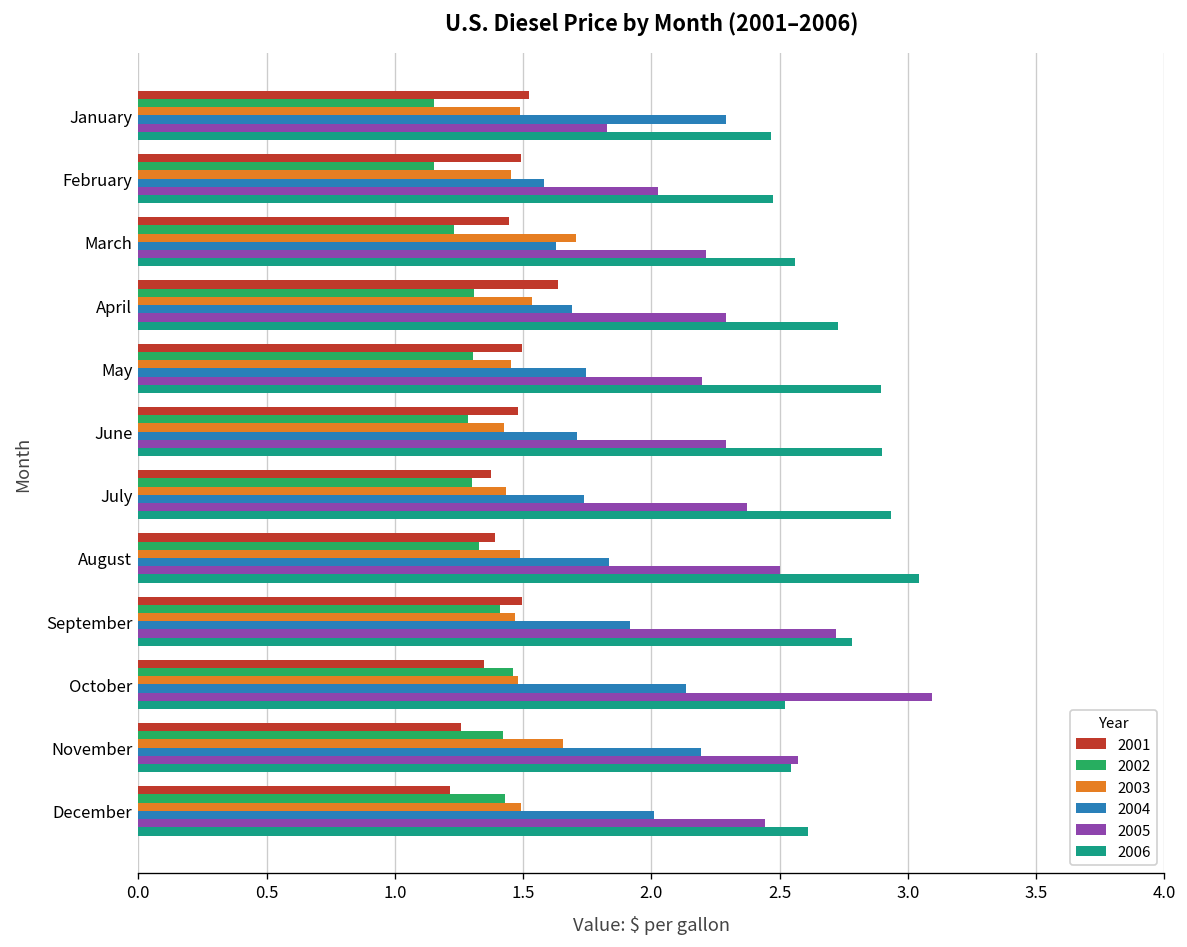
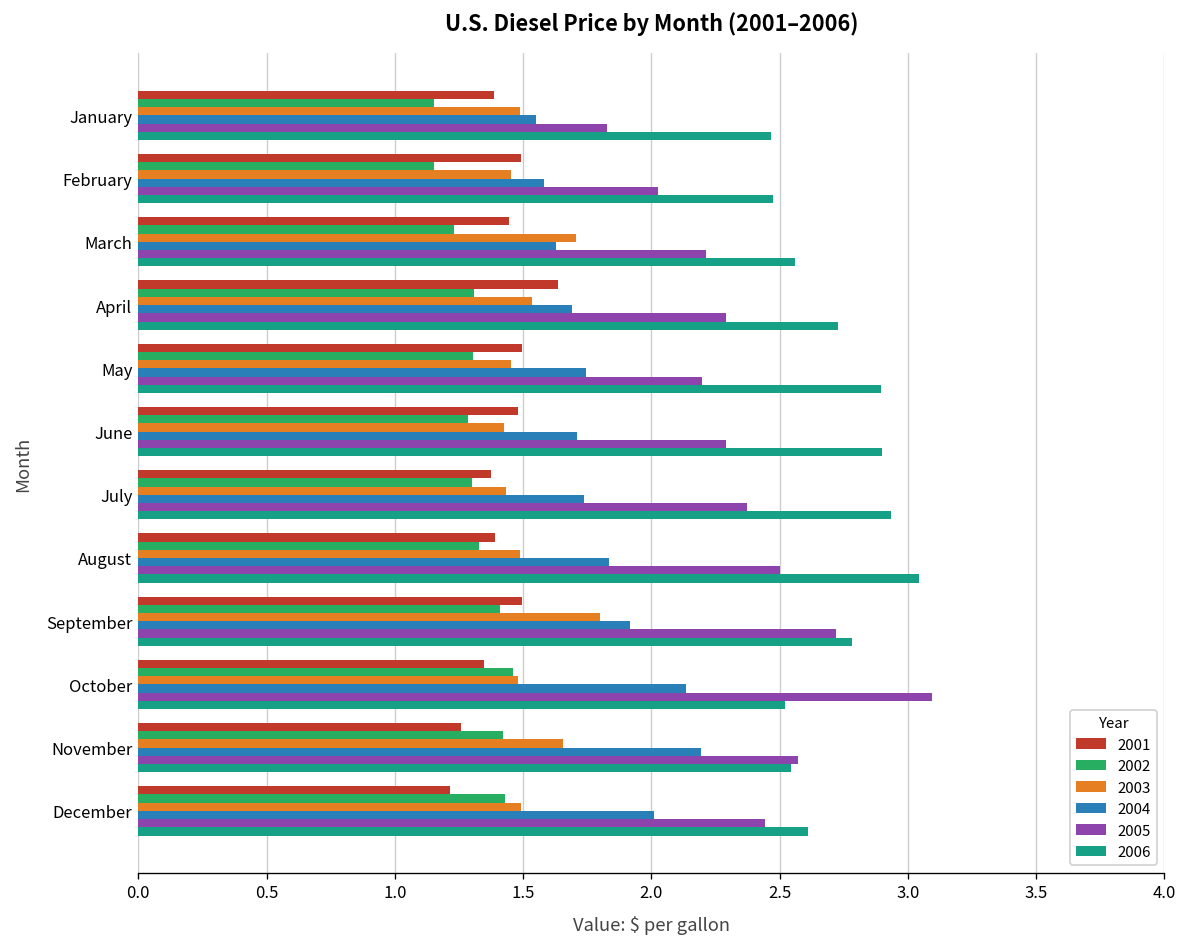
  {
    "2001": {
-     "January": 1.52,
+     "January": 1.39,
      "February": 1.49,
      "March": 1.44,
      "April": 1.64,
      "May": 1.50,
      "June": 1.48,
      "July": 1.38,
      "August": 1.39,
      "September": 1.50,
      "October": 1.35,
      "November": 1.26,
      "December": 1.22
    },
    "2003": {
      "January": 1.49,
      "February": 1.45,
      "March": 1.71,
      "April": 1.53,
      "May": 1.45,
      "June": 1.42,
      "July": 1.44,
      "August": 1.49,
-     "September": 1.47,
+     "September": 1.80,
      "October": 1.48,
      "November": 1.66,
      "December": 1.49
    },
    "2004": {
-     "January": 2.29,
+     "January": 1.55,
      "February": 1.58,
      "March": 1.63,
      "April": 1.69,
      "May": 1.75,
      "June": 1.71,
      "July": 1.74,
      "August": 1.83,
      "September": 1.92,
      "October": 2.13,
      "November": 2.19,
      "December": 2.01
    },
    "2005": {
      "January": 1.83,
      "February": 2.03,
      "March": 2.21,
      "April": 2.29,
      "May": 2.20,
      "June": 2.29,
      "July": 2.37,
      "August": 2.50,
      "September": 2.72,
      "October": 3.10,
      "November": 2.57,
      "December": 2.44
    }
  }
